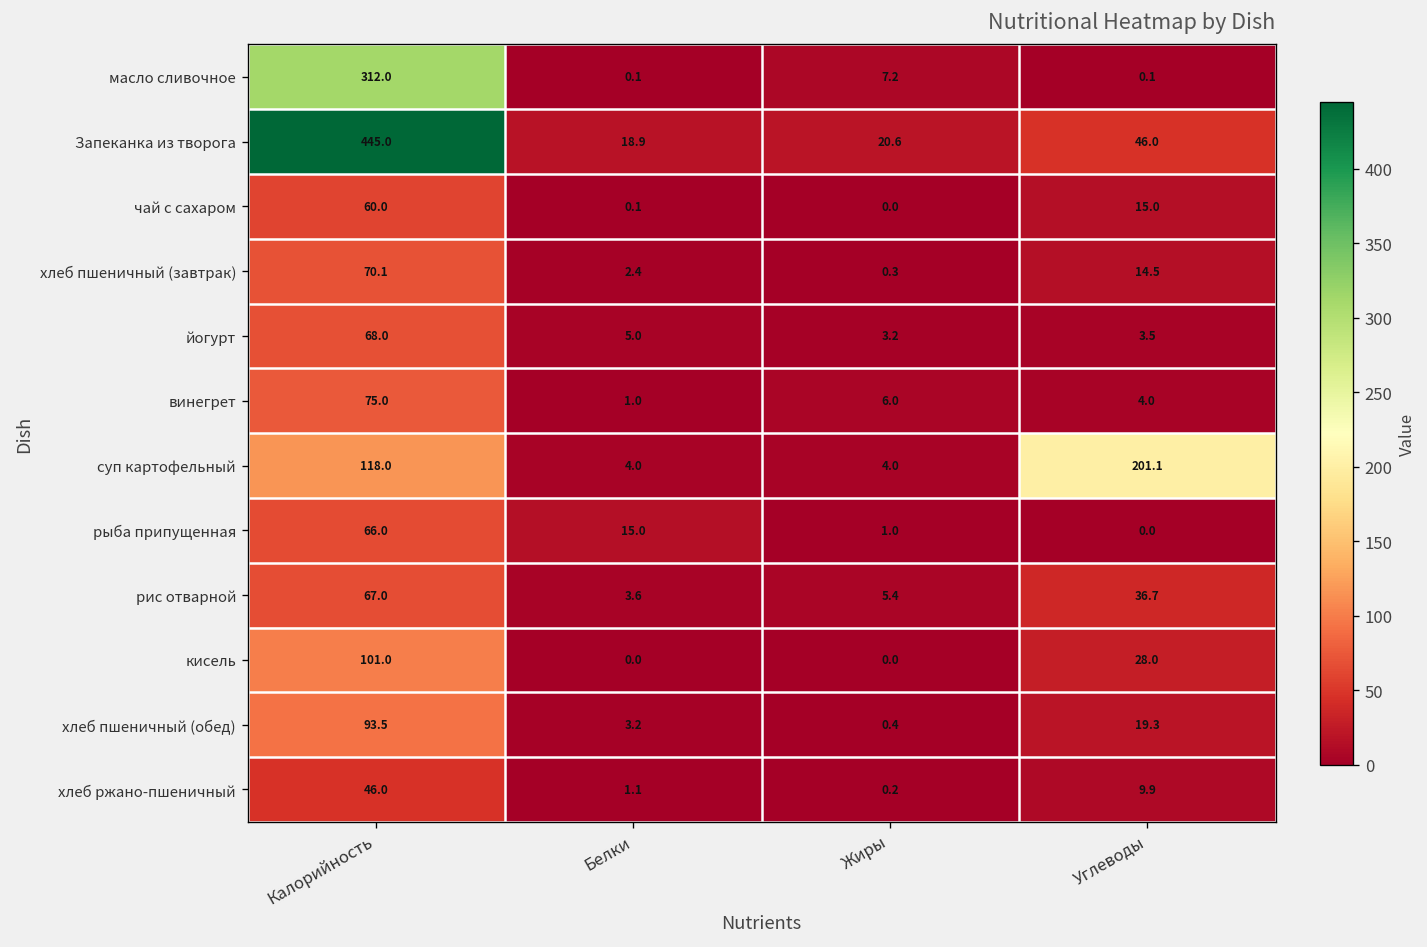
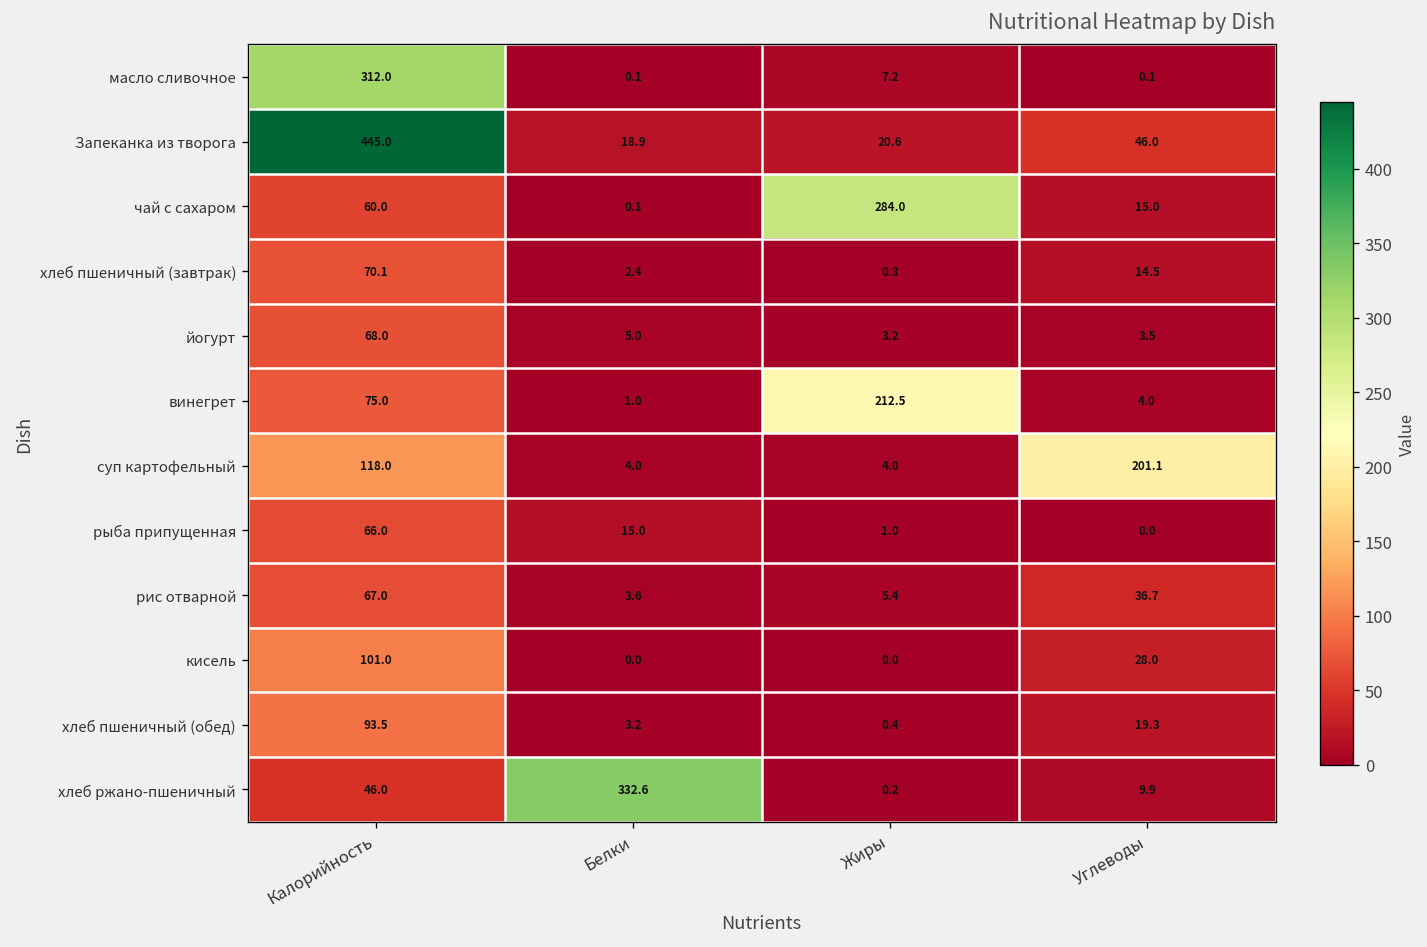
  {
    "масло сливочное": {
      "Калорийность": 312.0,
      "Белки": 0.1,
      "Жиры": 7.2,
      "Углеводы": 0.1
    },
    "Запеканка из творога": {
      "Калорийность": 445.0,
      "Белки": 18.9,
      "Жиры": 20.6,
      "Углеводы": 46.0
    },
    "чай с сахаром": {
      "Калорийность": 60.0,
      "Белки": 0.1,
-     "Жиры": 0.0,
+     "Жиры": 284.0,
      "Углеводы": 15.0
    },
    "хлеб пшеничный (завтрак)": {
      "Калорийность": 70.1,
      "Белки": 2.4,
      "Жиры": 0.3,
      "Углеводы": 14.5
    },
    "йогурт": {
      "Калорийность": 68.0,
      "Белки": 5.0,
      "Жиры": 3.2,
      "Углеводы": 3.5
    },
    "винегрет": {
      "Калорийность": 75.0,
      "Белки": 1.0,
-     "Жиры": 6.0,
+     "Жиры": 212.5,
      "Углеводы": 4.0
    },
    "суп картофельный": {
      "Калорийность": 118.0,
      "Белки": 4.0,
      "Жиры": 4.0,
      "Углеводы": 201.1
    },
    "рыба припущенная": {
      "Калорийность": 66.0,
      "Белки": 15.0,
      "Жиры": 1.0,
      "Углеводы": 0.0
    },
    "рис отварной": {
      "Калорийность": 67.0,
      "Белки": 3.6,
      "Жиры": 5.4,
      "Углеводы": 36.7
    },
    "кисель": {
      "Калорийность": 101.0,
      "Белки": 0.0,
      "Жиры": 0.0,
      "Углеводы": 28.0
    },
    "хлеб пшеничный (обед)": {
      "Калорийность": 93.5,
      "Белки": 3.2,
      "Жиры": 0.4,
      "Углеводы": 19.3
    },
    "хлеб ржано-пшеничный": {
      "Калорийность": 46.0,
-     "Белки": 1.1,
+     "Белки": 332.6,
      "Жиры": 0.2,
      "Углеводы": 9.9
    }
  }
